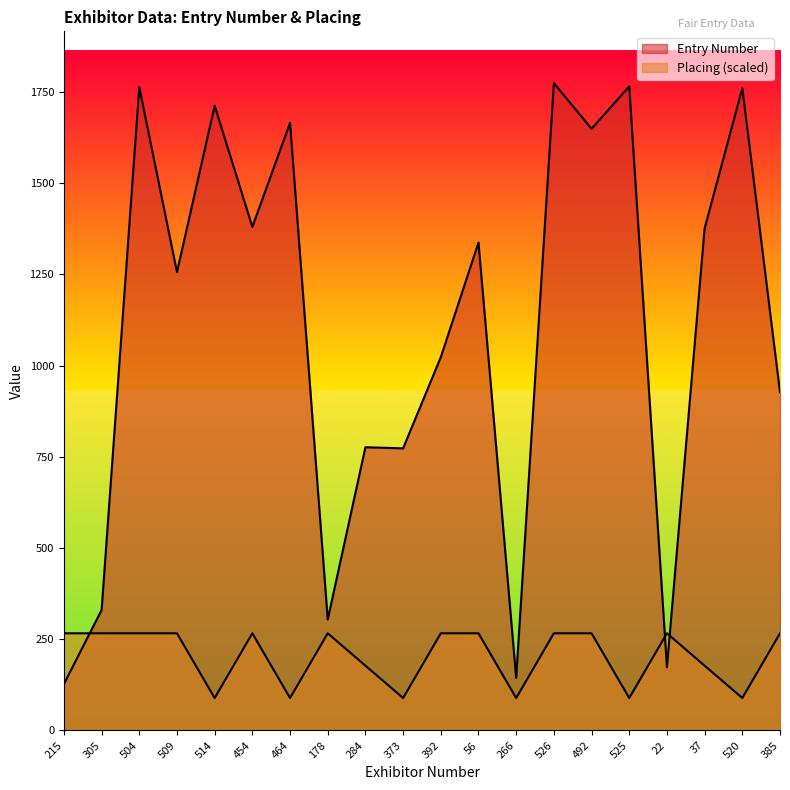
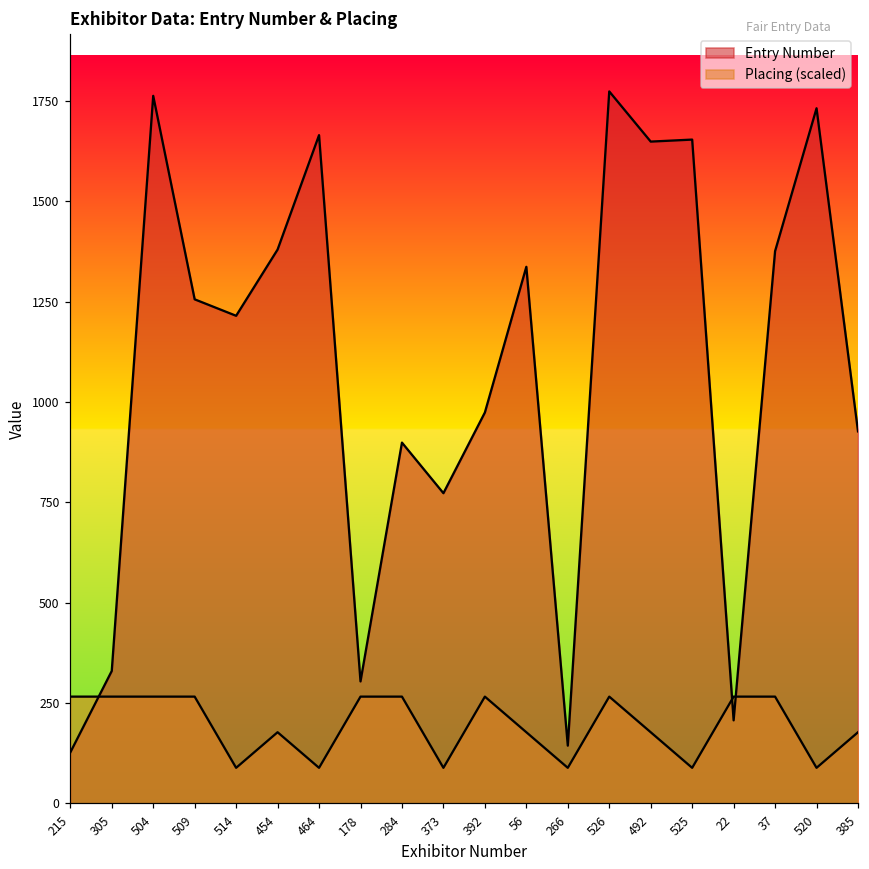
  {
    "Entry Number": {
      "215": 130,
      "305": 330,
      "504": 1760,
      "509": 1260,
-     "514": 1710,
+     "514": 1220,
      "454": 1380,
      "464": 1670,
      "178": 300,
-     "284": 780,
+     "284": 900,
      "373": 770,
-     "392": 1020,
+     "392": 970,
      "56": 1340,
      "266": 140,
      "526": 1770,
      "492": 1650,
-     "525": 1770,
-     "22": 170,
+     "525": 1650,
+     "22": 210,
      "37": 1380,
-     "520": 1760,
+     "520": 1730,
      "385": 930
    },
    "Placing (scaled)": {
      "215": 270,
      "305": 270,
      "504": 270,
      "509": 270,
      "514": 90,
-     "454": 270,
+     "454": 180,
      "464": 90,
      "178": 270,
-     "284": 180,
+     "284": 270,
      "373": 90,
      "392": 270,
-     "56": 270,
+     "56": 180,
      "266": 90,
      "526": 270,
-     "492": 270,
+     "492": 180,
      "525": 90,
      "22": 270,
-     "37": 180,
+     "37": 270,
      "520": 90,
-     "385": 270
+     "385": 180
    }
  }
